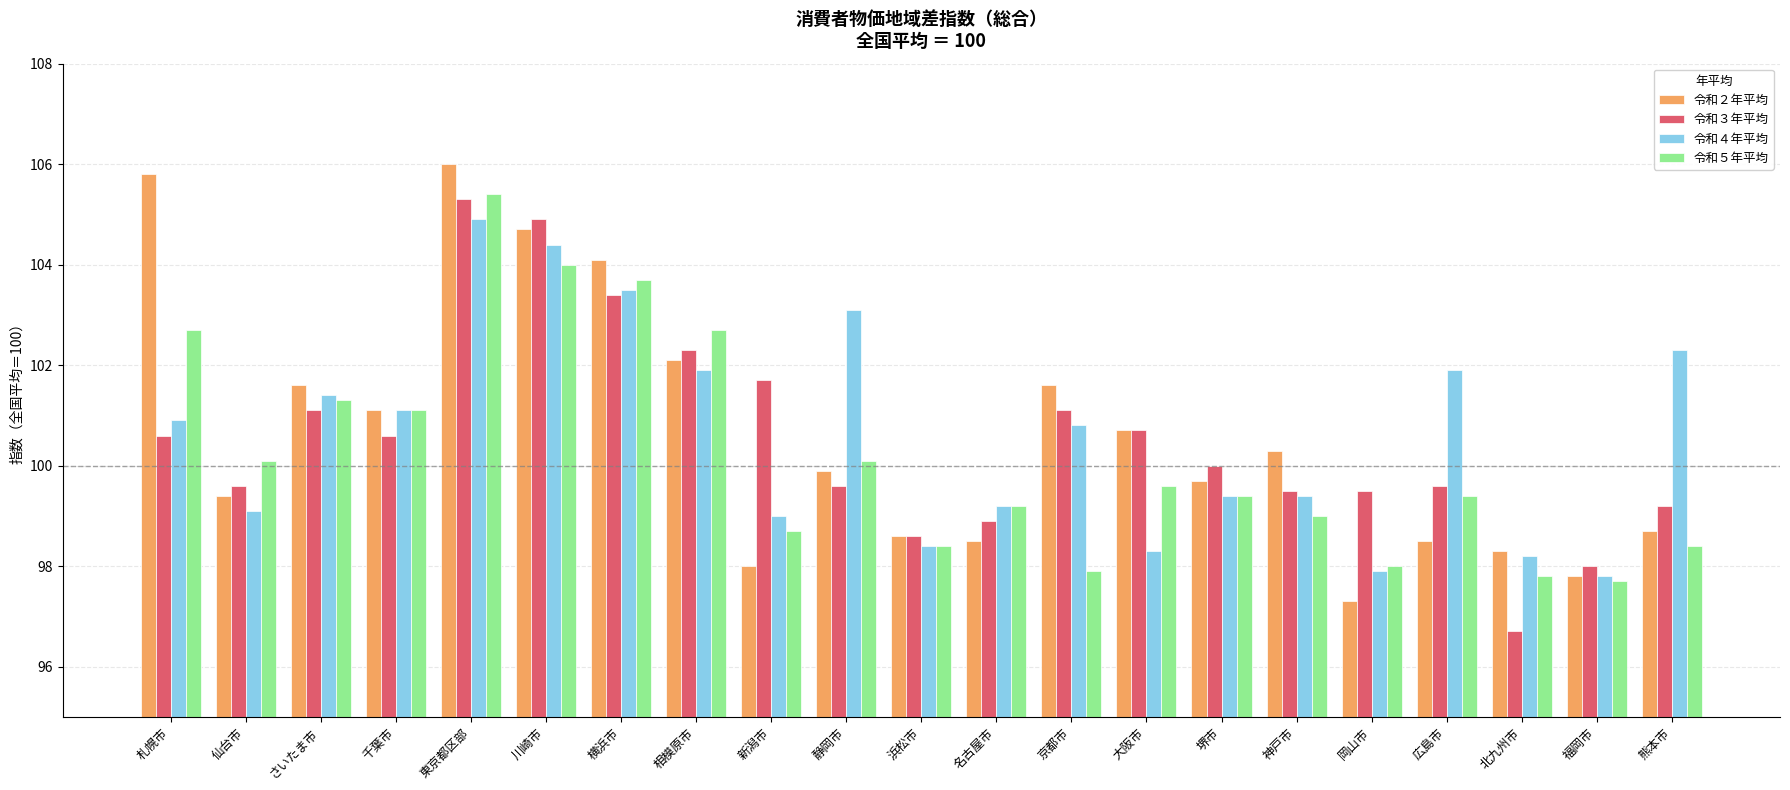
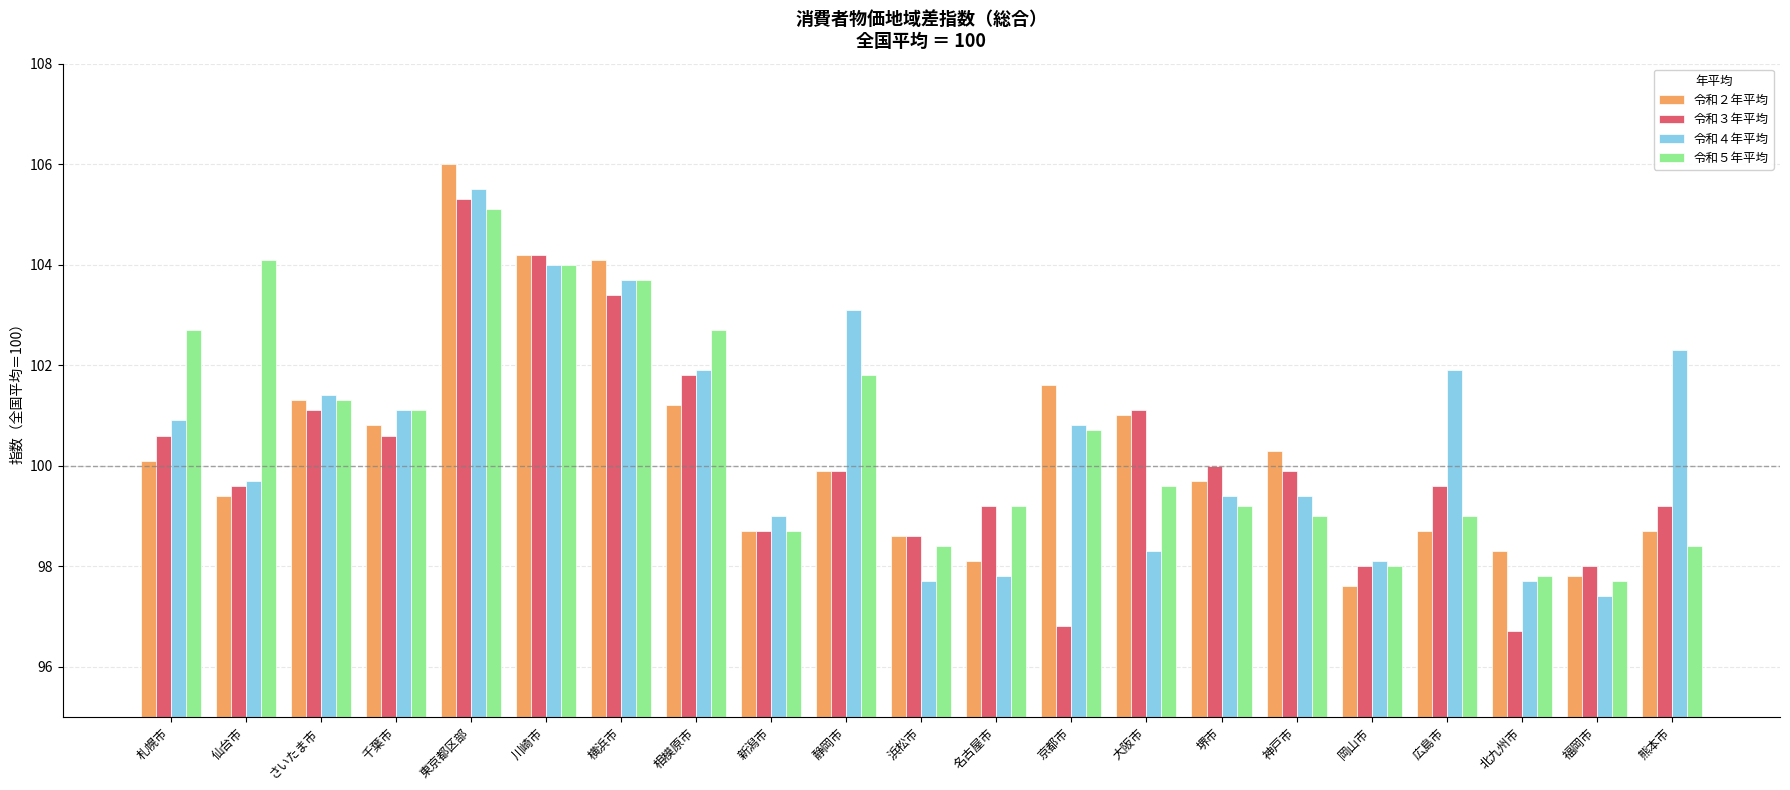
  {
    "令和２年平均": {
-     "札幌市": 105.8,
+     "札幌市": 100.1,
      "仙台市": 99.4,
-     "さいたま市": 101.6,
-     "千葉市": 101.1,
+     "さいたま市": 101.3,
+     "千葉市": 100.8,
      "東京都区部": 106.0,
-     "川崎市": 104.7,
+     "川崎市": 104.2,
      "横浜市": 104.1,
-     "相模原市": 102.1,
-     "新潟市": 98.0,
+     "相模原市": 101.2,
+     "新潟市": 98.7,
      "静岡市": 99.9,
      "浜松市": 98.6,
-     "名古屋市": 98.5,
+     "名古屋市": 98.1,
      "京都市": 101.6,
-     "大阪市": 100.7,
+     "大阪市": 101.0,
      "堺市": 99.7,
      "神戸市": 100.3,
-     "岡山市": 97.3,
-     "広島市": 98.5,
+     "岡山市": 97.6,
+     "広島市": 98.7,
      "北九州市": 98.3,
      "福岡市": 97.8,
      "熊本市": 98.7
    },
    "令和３年平均": {
      "札幌市": 100.6,
      "仙台市": 99.6,
      "さいたま市": 101.1,
      "千葉市": 100.6,
      "東京都区部": 105.3,
-     "川崎市": 104.9,
+     "川崎市": 104.2,
      "横浜市": 103.4,
-     "相模原市": 102.3,
-     "新潟市": 101.7,
-     "静岡市": 99.6,
+     "相模原市": 101.8,
+     "新潟市": 98.7,
+     "静岡市": 99.9,
      "浜松市": 98.6,
-     "名古屋市": 98.9,
-     "京都市": 101.1,
-     "大阪市": 100.7,
+     "名古屋市": 99.2,
+     "京都市": 96.8,
+     "大阪市": 101.1,
      "堺市": 100.0,
-     "神戸市": 99.5,
-     "岡山市": 99.5,
+     "神戸市": 99.9,
+     "岡山市": 98.0,
      "広島市": 99.6,
      "北九州市": 96.7,
      "福岡市": 98.0,
      "熊本市": 99.2
    },
    "令和４年平均": {
      "札幌市": 100.9,
-     "仙台市": 99.1,
+     "仙台市": 99.7,
      "さいたま市": 101.4,
      "千葉市": 101.1,
-     "東京都区部": 104.9,
-     "川崎市": 104.4,
-     "横浜市": 103.5,
+     "東京都区部": 105.5,
+     "川崎市": 104.0,
+     "横浜市": 103.7,
      "相模原市": 101.9,
      "新潟市": 99.0,
      "静岡市": 103.1,
-     "浜松市": 98.4,
-     "名古屋市": 99.2,
+     "浜松市": 97.7,
+     "名古屋市": 97.8,
      "京都市": 100.8,
      "大阪市": 98.3,
      "堺市": 99.4,
      "神戸市": 99.4,
-     "岡山市": 97.9,
+     "岡山市": 98.1,
      "広島市": 101.9,
-     "北九州市": 98.2,
-     "福岡市": 97.8,
+     "北九州市": 97.7,
+     "福岡市": 97.4,
      "熊本市": 102.3
    },
    "令和５年平均": {
      "札幌市": 102.7,
-     "仙台市": 100.1,
+     "仙台市": 104.1,
      "さいたま市": 101.3,
      "千葉市": 101.1,
-     "東京都区部": 105.4,
+     "東京都区部": 105.1,
      "川崎市": 104.0,
      "横浜市": 103.7,
      "相模原市": 102.7,
      "新潟市": 98.7,
-     "静岡市": 100.1,
+     "静岡市": 101.8,
      "浜松市": 98.4,
      "名古屋市": 99.2,
-     "京都市": 97.9,
+     "京都市": 100.7,
      "大阪市": 99.6,
-     "堺市": 99.4,
+     "堺市": 99.2,
      "神戸市": 99.0,
      "岡山市": 98.0,
-     "広島市": 99.4,
+     "広島市": 99.0,
      "北九州市": 97.8,
      "福岡市": 97.7,
      "熊本市": 98.4
    }
  }
